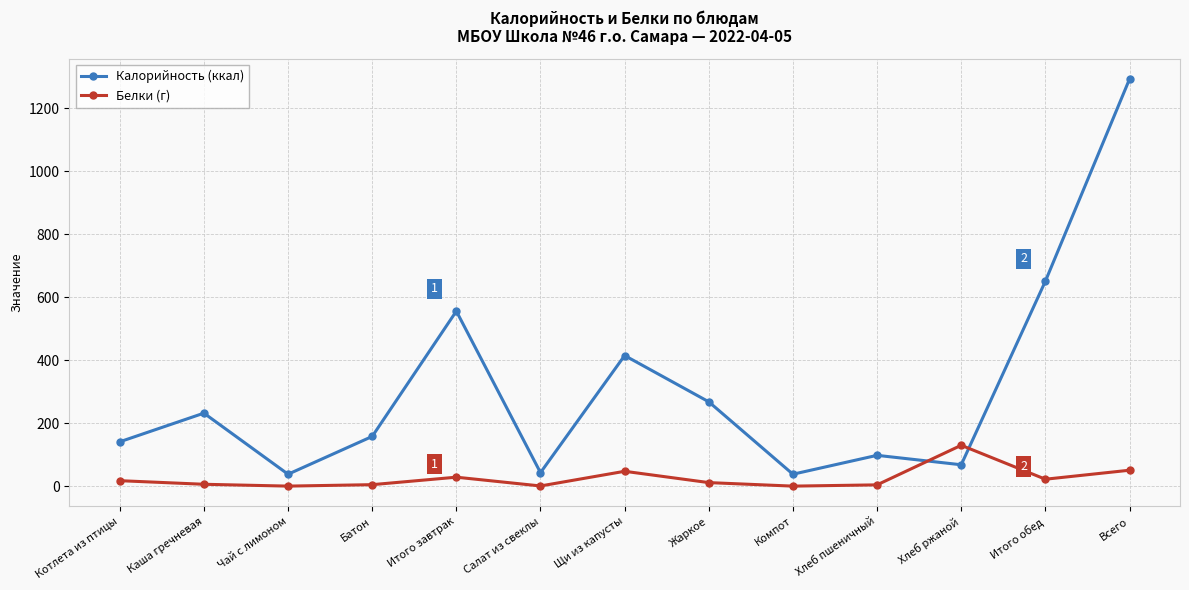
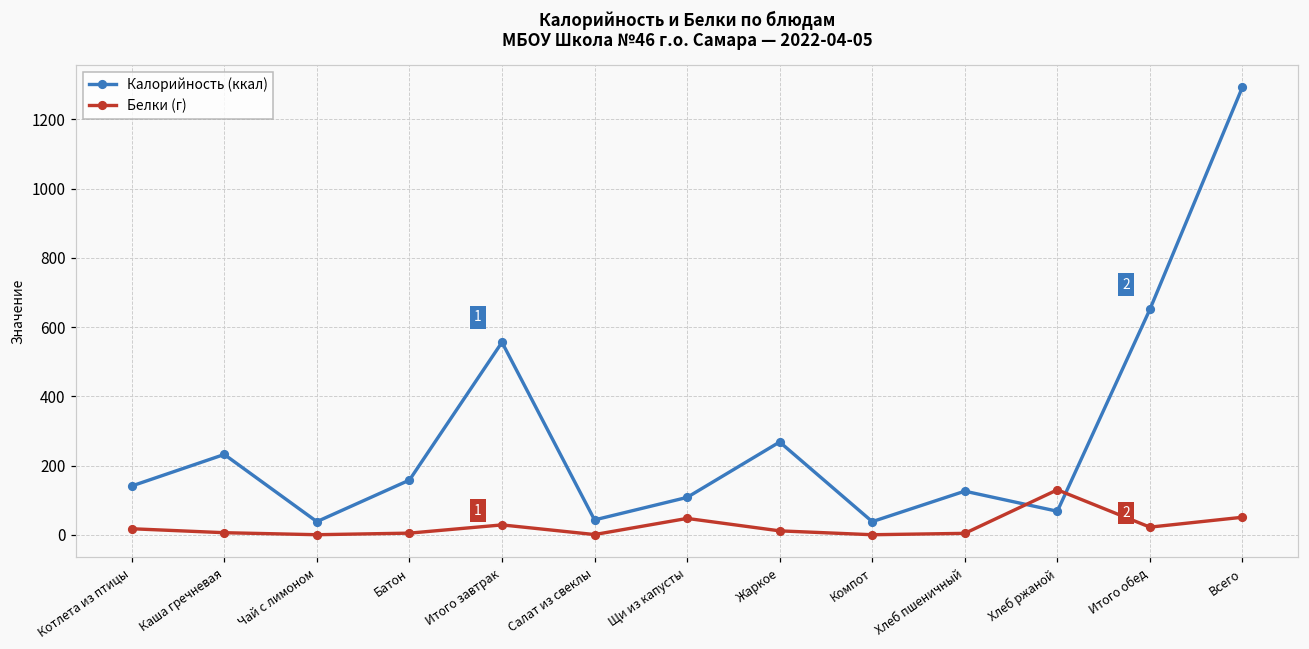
  {
    "Калорийность (ккал)": {
      "Котлета из птицы": 140,
      "Каша гречневая": 230,
      "Чай с лимоном": 40,
      "Батон": 160,
      "Салат из свеклы": 40,
-     "Щи из капусты": 420,
+     "Щи из капусты": 110,
      "Жаркое": 270,
      "Компот": 40,
-     "Хлеб пшеничный": 100,
+     "Хлеб пшеничный": 130,
      "Хлеб ржаной": 70,
      "Всего": 1290
    },
    "Белки (г)": {
      "Котлета из птицы": 20,
      "Каша гречневая": 10,
      "Чай с лимоном": 0,
      "Батон": 0,
      "Салат из свеклы": 0,
      "Щи из капусты": 50,
      "Жаркое": 10,
      "Компот": 0,
      "Хлеб пшеничный": 0,
      "Хлеб ржаной": 130,
      "Всего": 50
    }
  }
